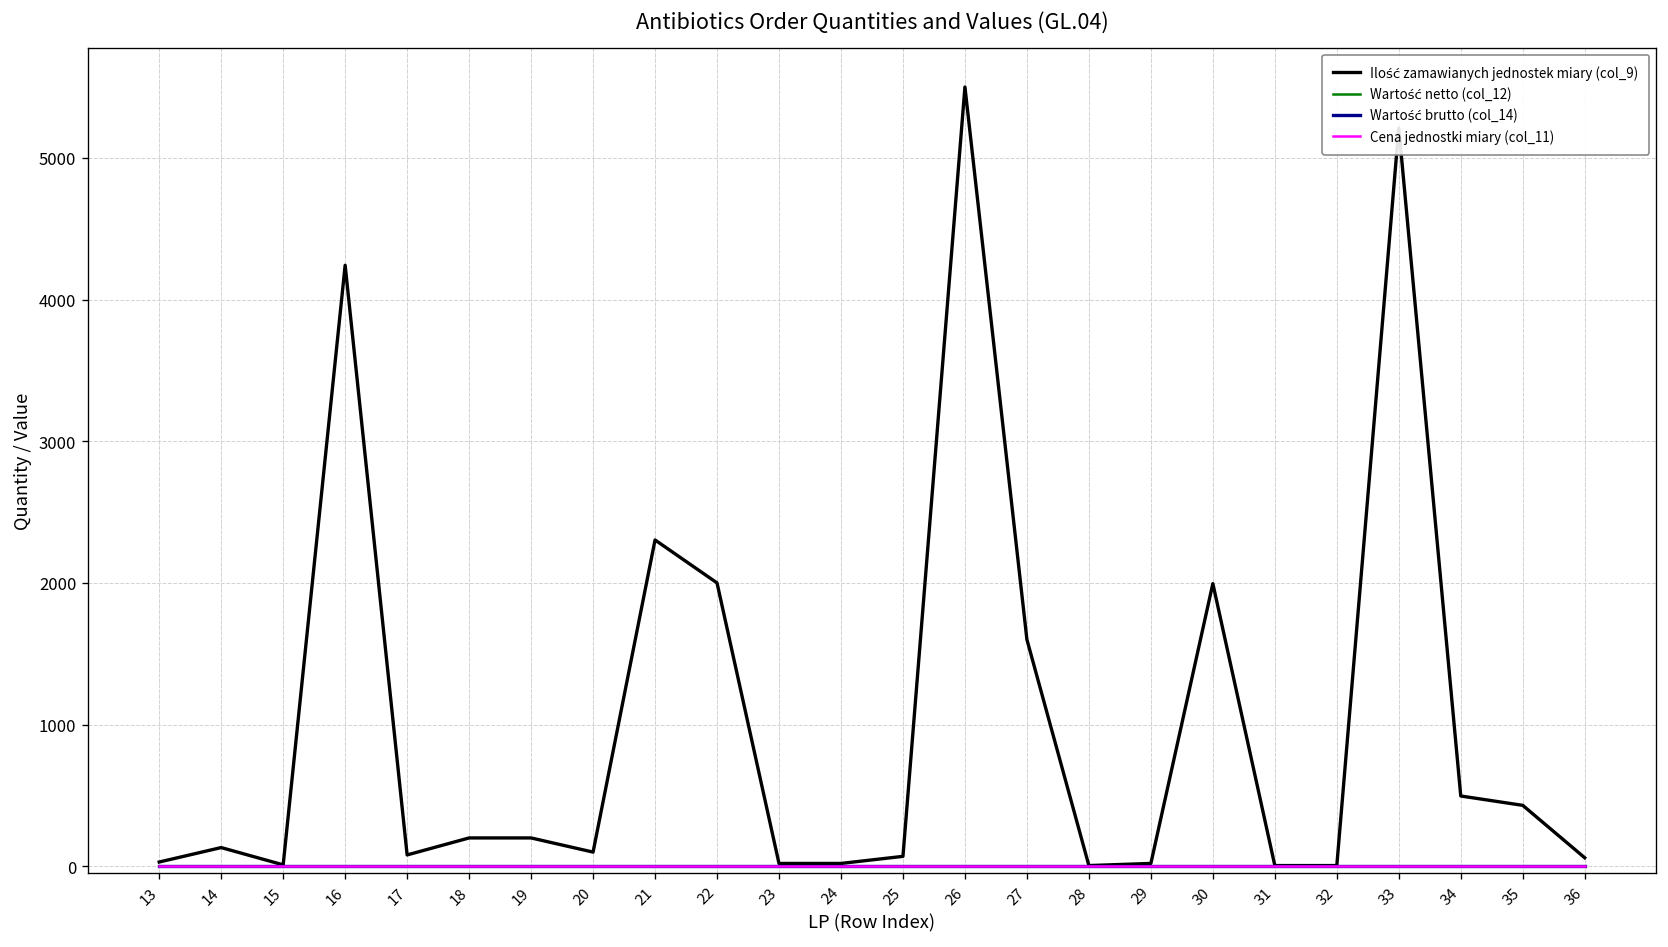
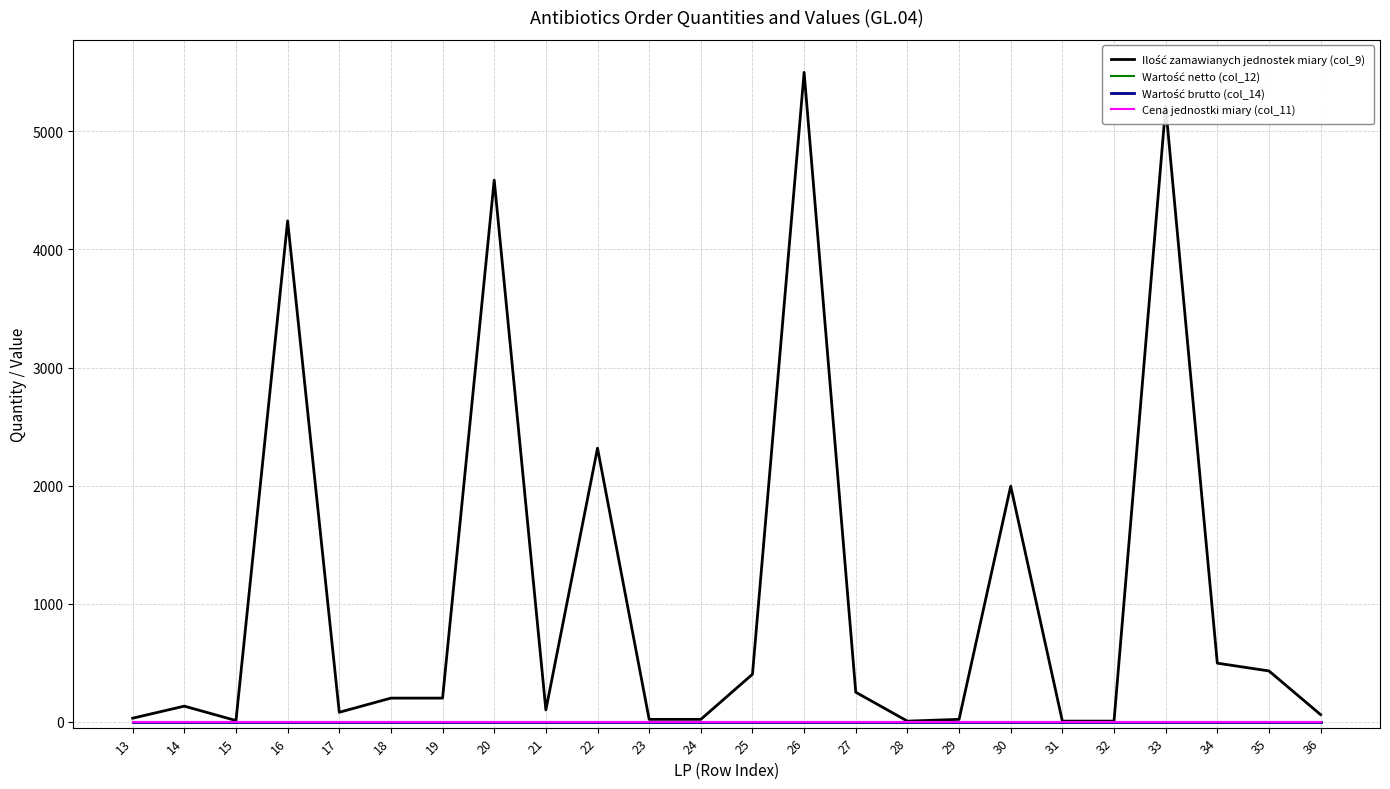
  {
    "Ilość zamawianych jednostek miary (col_9)": {
      "13": 30,
      "14": 130,
      "16": 4240,
      "17": 80,
      "18": 200,
      "19": 200,
-     "20": 100,
-     "21": 2300,
-     "22": 2000,
-     "25": 70,
+     "20": 4590,
+     "21": 100,
+     "22": 2320,
+     "25": 400,
      "26": 5500,
-     "27": 1600,
+     "27": 250,
      "30": 2000,
      "34": 500,
      "35": 430,
      "36": 60
    },
    "Cena jednostki miary (col_11)": {
      "13": 0,
      "14": 0,
      "16": 0,
      "17": 0,
      "18": 0,
      "19": 0,
      "20": 0,
      "21": 0,
      "22": 0,
      "25": 0,
      "26": 0,
      "27": 0,
      "30": 0,
      "33": 0,
      "34": 0,
      "35": 0,
      "36": 0
    }
  }
